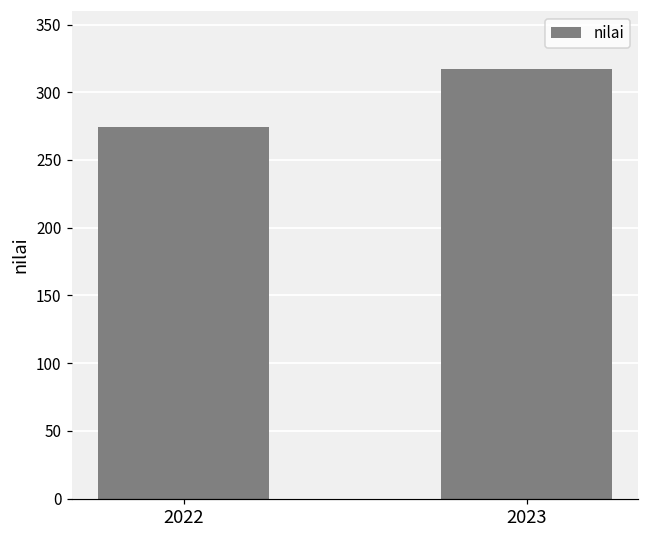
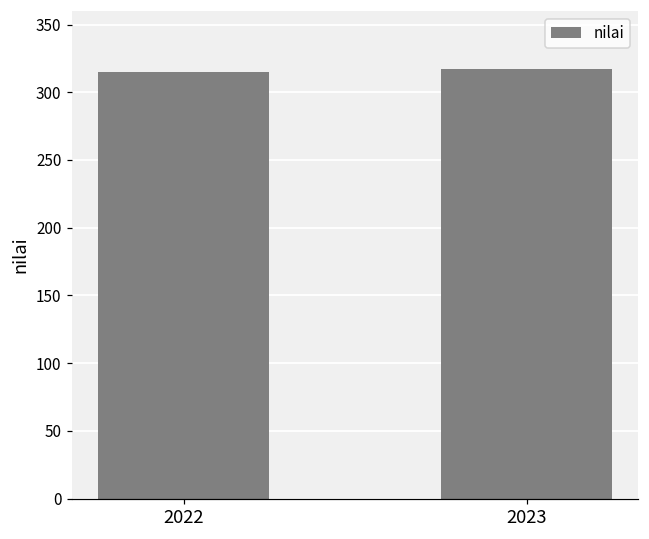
  {
-   "2022": 274,
+   "2022": 315,
    "2023": 317
  }
